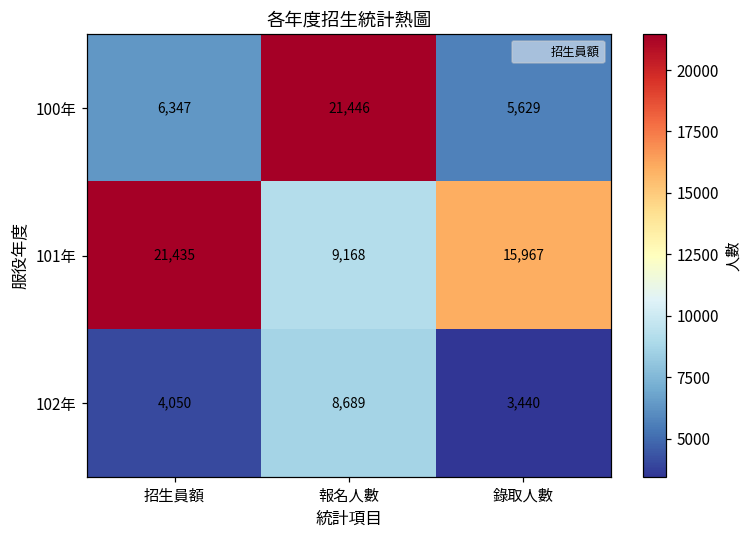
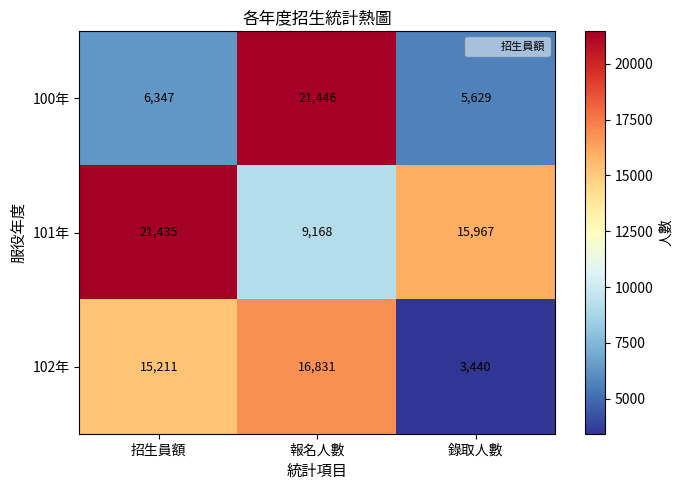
  {
    "100年": {
      "招生員額": "6,347",
      "報名人數": "21,446",
      "錄取人數": "5,629"
    },
    "101年": {
      "招生員額": "21,435",
      "報名人數": "9,168",
      "錄取人數": "15,967"
    },
    "102年": {
-     "招生員額": "4,050",
-     "報名人數": "8,689",
+     "招生員額": "15,211",
+     "報名人數": "16,831",
      "錄取人數": "3,440"
    }
  }
